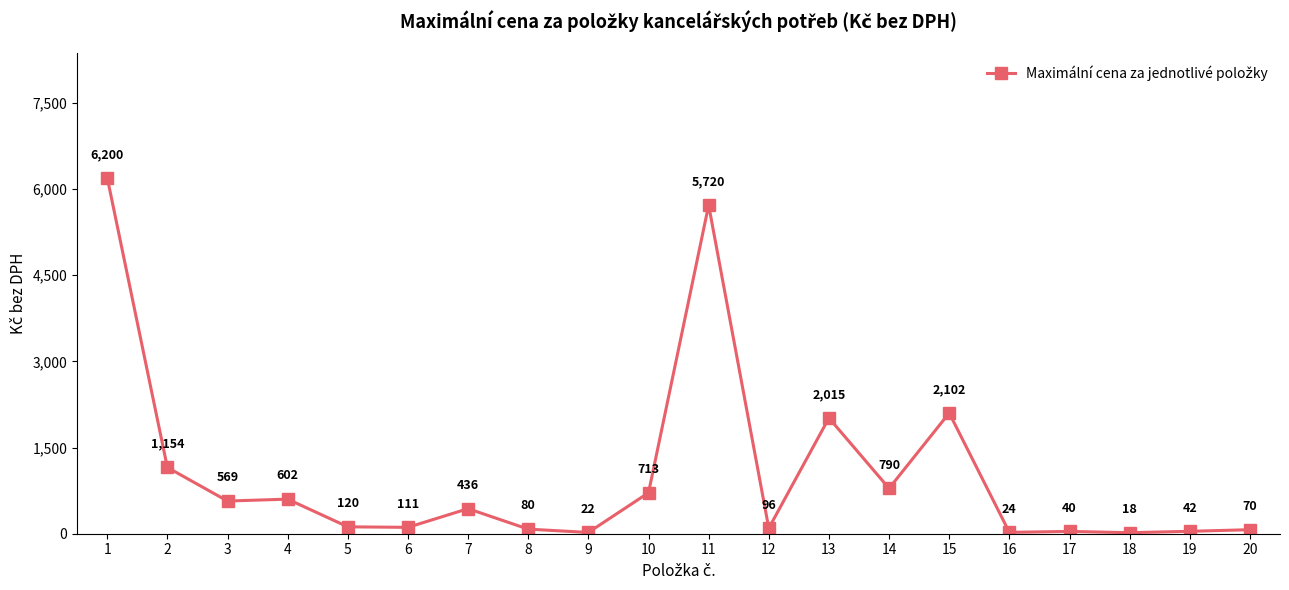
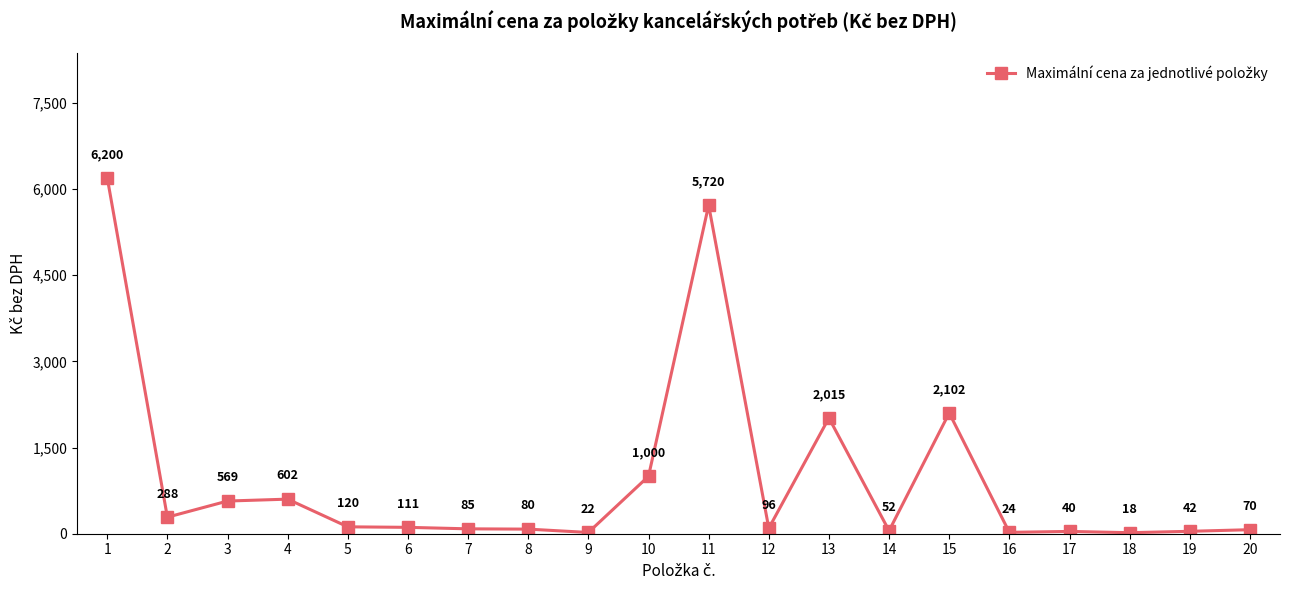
  {
    "1": "6,200",
-   "2": "1,154",
+   "2": "288",
    "3": "569",
    "4": "602",
    "5": "120",
    "6": "111",
-   "7": "436",
+   "7": "85",
    "8": "80",
    "9": "22",
-   "10": "713",
+   "10": "1,000",
    "11": "5,720",
    "12": "96",
    "13": "2,015",
-   "14": "790",
+   "14": "52",
    "15": "2,102",
    "16": "24",
    "17": "40",
    "18": "18",
    "19": "42",
    "20": "70"
  }
